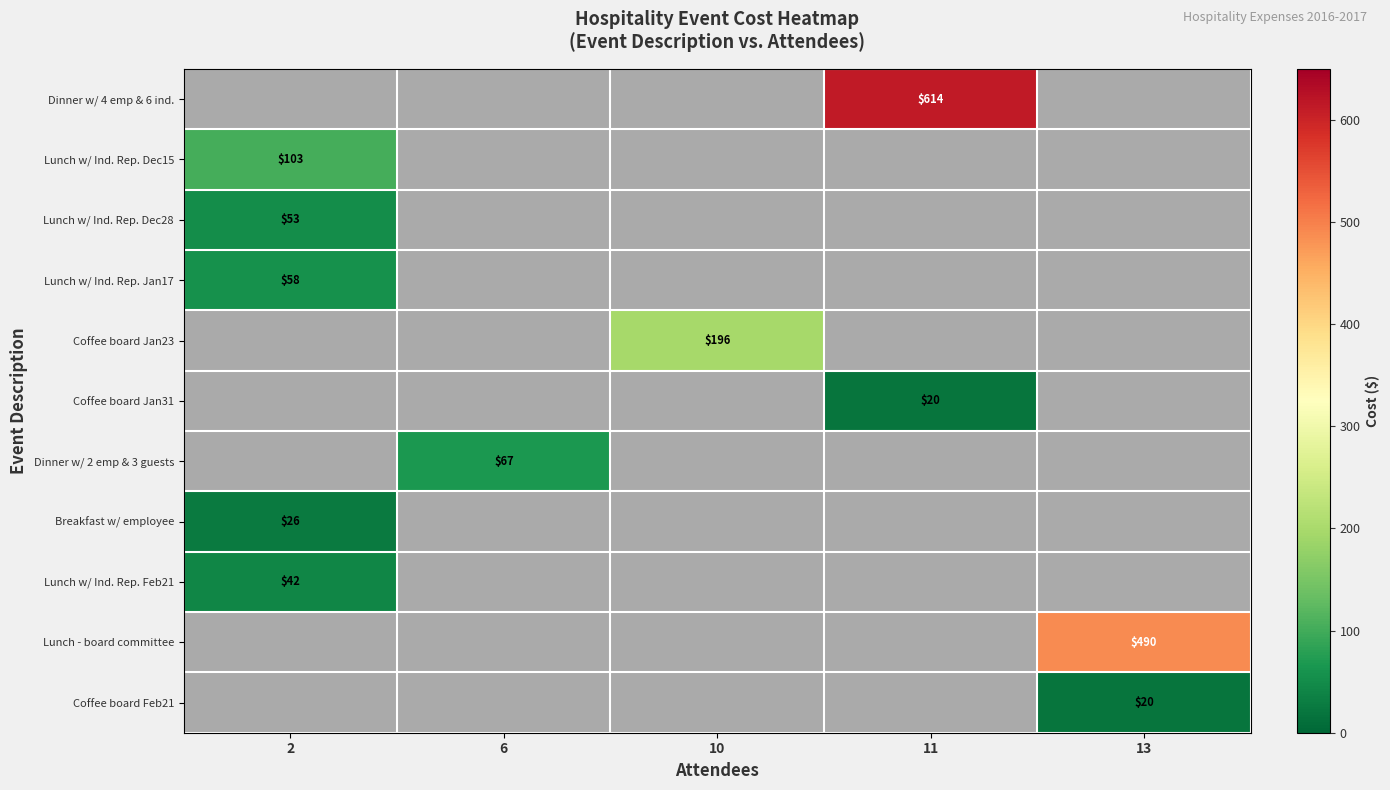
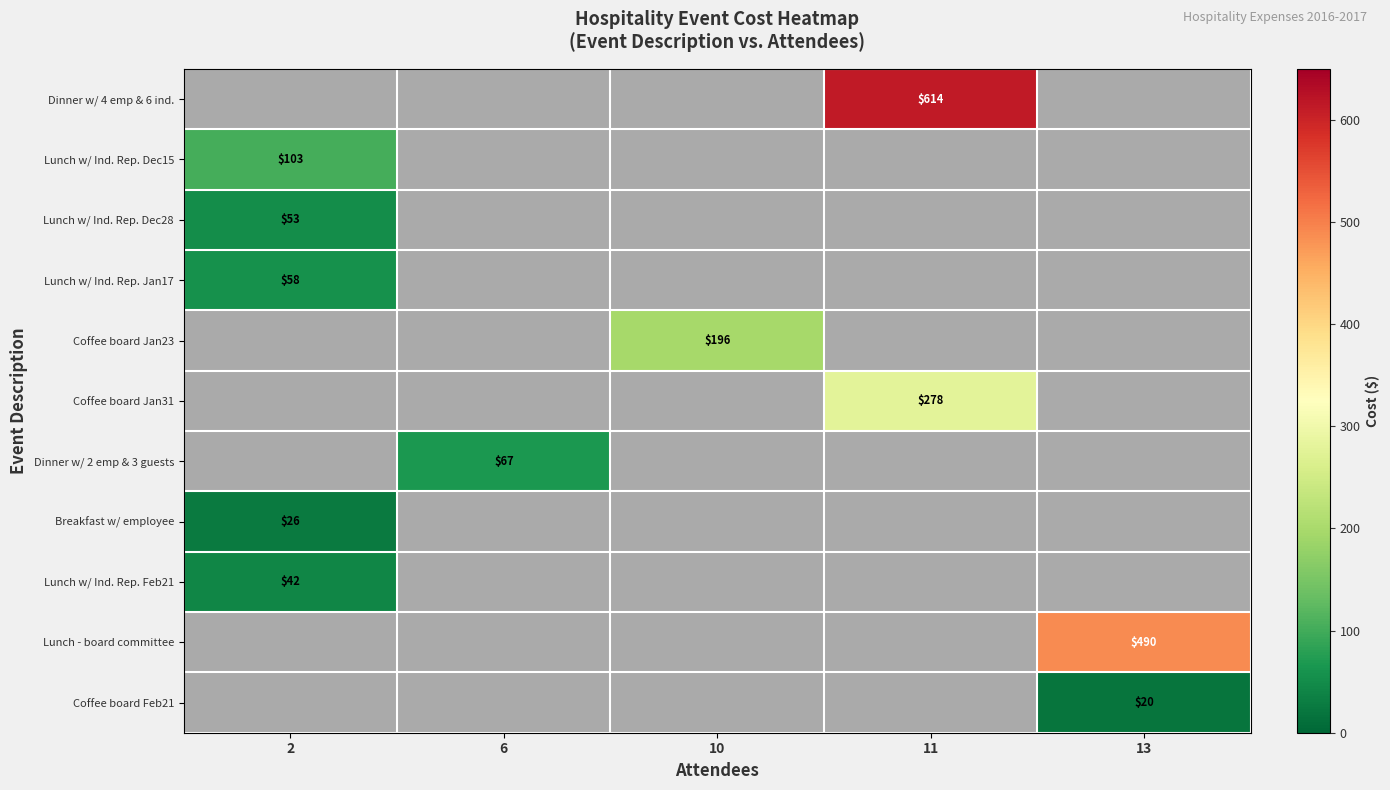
  {
    "Dinner w/ 4 emp & 6 ind.": {
      "11": "$614"
    },
    "Lunch w/ Ind. Rep. Dec15": {
      "2": "$103"
    },
    "Lunch w/ Ind. Rep. Dec28": {
      "2": "$53"
    },
    "Lunch w/ Ind. Rep. Jan17": {
      "2": "$58"
    },
    "Coffee board Jan23": {
      "10": "$196"
    },
    "Coffee board Jan31": {
-     "11": "$20"
+     "11": "$278"
    },
    "Dinner w/ 2 emp & 3 guests": {
      "6": "$67"
    },
    "Breakfast w/ employee": {
      "2": "$26"
    },
    "Lunch w/ Ind. Rep. Feb21": {
      "2": "$42"
    },
    "Lunch - board committee": {
      "13": "$490"
    },
    "Coffee board Feb21": {
      "13": "$20"
    }
  }
